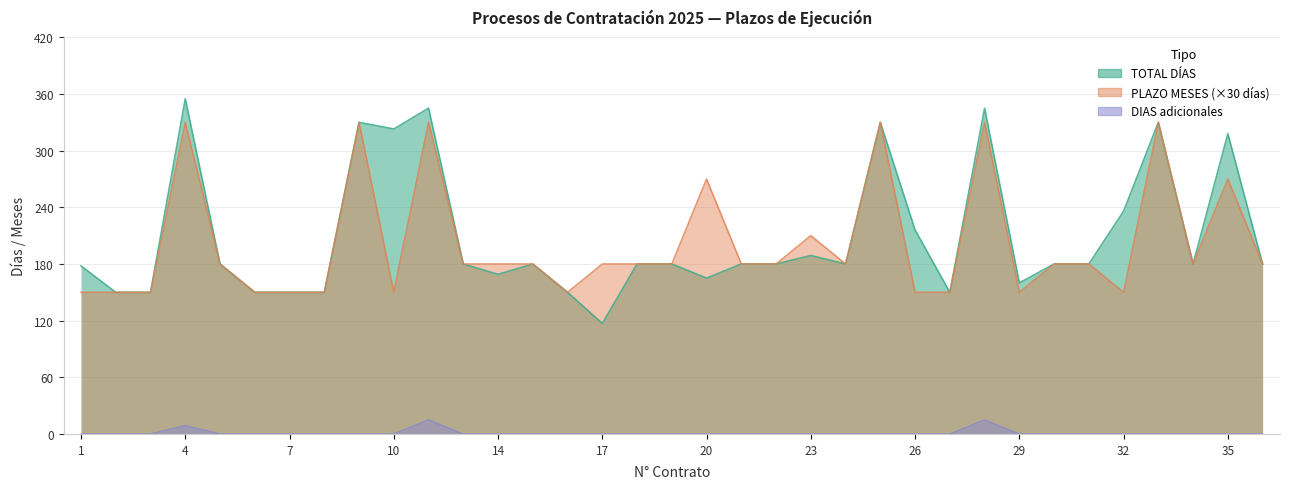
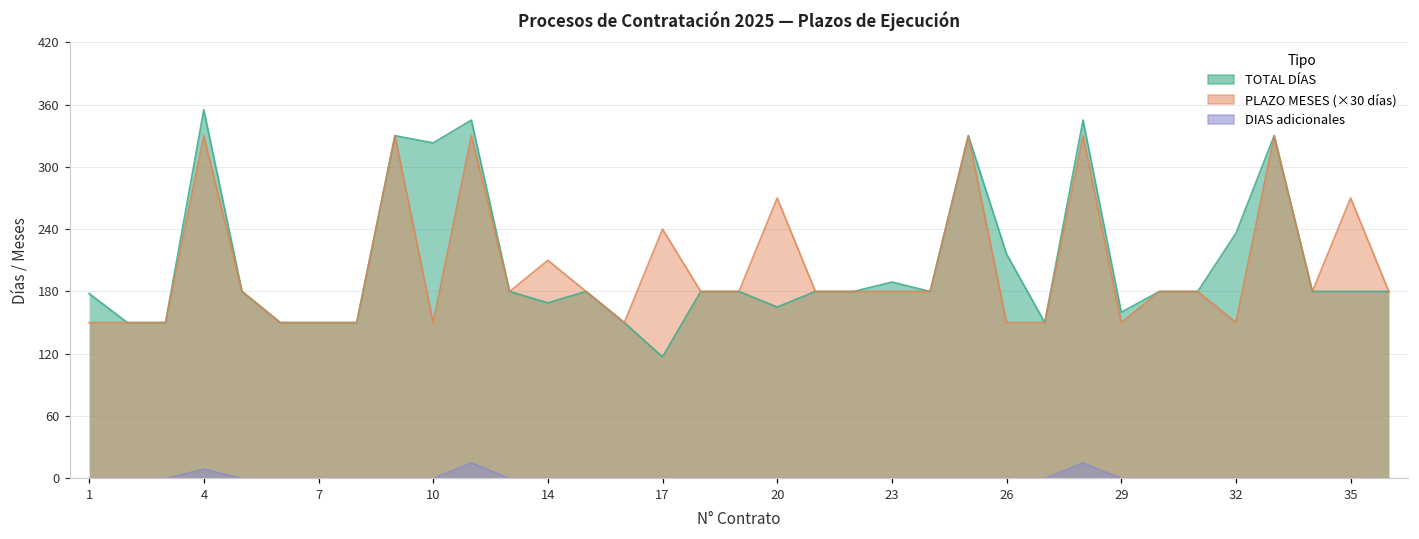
  {
    "TOTAL DÍAS": {
      "1": 180,
      "4": 360,
      "10": 320,
      "14": 170,
      "17": 120,
      "20": 170,
      "23": 190,
      "26": 220,
      "29": 160,
      "32": 240,
-     "35": 320
+     "35": 180
    },
    "PLAZO MESES (×30 días)": {
      "1": 150,
      "4": 330,
      "10": 150,
-     "14": 180,
-     "17": 180,
+     "14": 210,
+     "17": 240,
      "20": 270,
-     "23": 210,
+     "23": 180,
      "26": 150,
      "29": 150,
      "32": 150,
      "35": 270
    },
    "DIAS adicionales": {
      "1": 0,
      "4": 10,
      "7": 0,
      "10": 0,
      "14": 0,
      "17": 0,
      "20": 0,
      "23": 0,
      "26": 0,
      "29": 0,
      "32": 0,
      "35": 0
    }
  }
